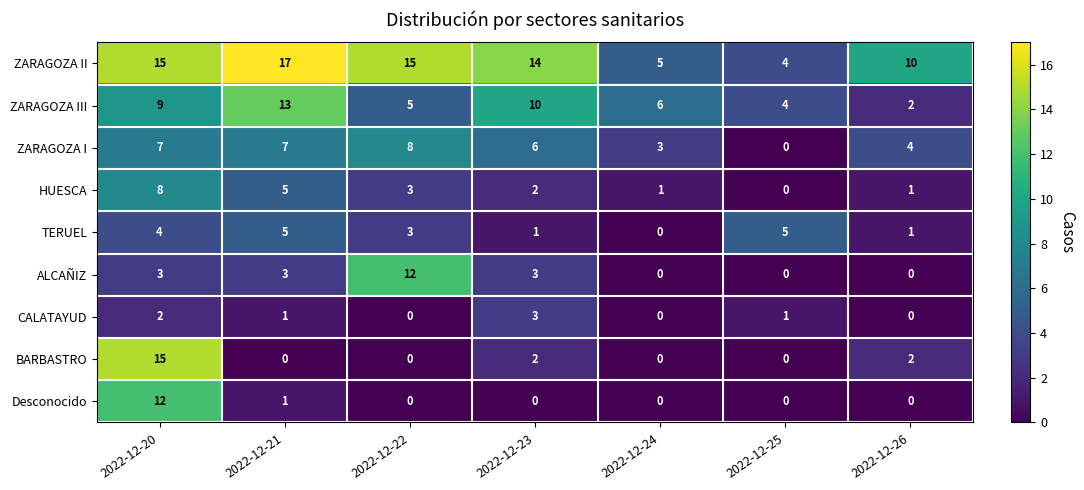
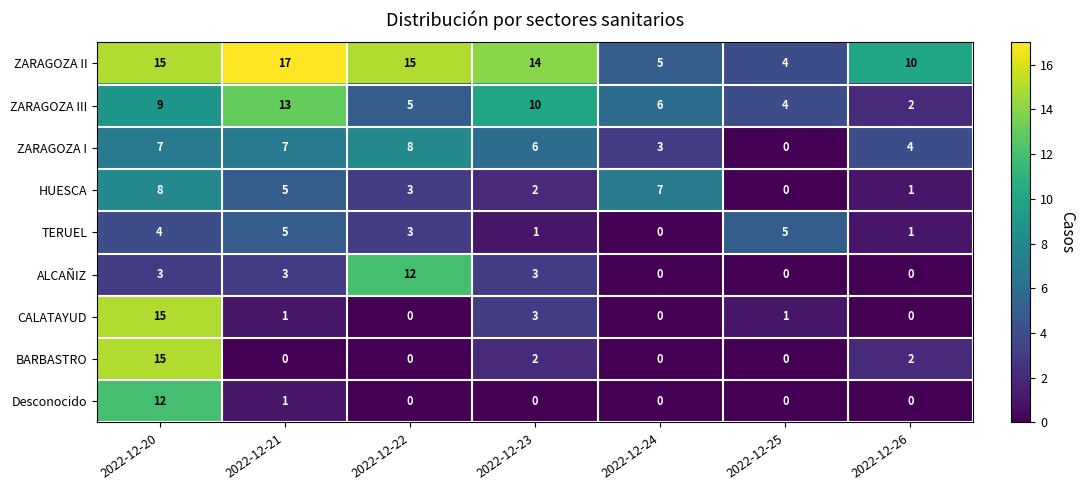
  {
    "ZARAGOZA II": {
      "2022-12-20": 15,
      "2022-12-21": 17,
      "2022-12-22": 15,
      "2022-12-23": 14,
      "2022-12-24": 5,
      "2022-12-25": 4,
      "2022-12-26": 10
    },
    "ZARAGOZA III": {
      "2022-12-20": 9,
      "2022-12-21": 13,
      "2022-12-22": 5,
      "2022-12-23": 10,
      "2022-12-24": 6,
      "2022-12-25": 4,
      "2022-12-26": 2
    },
    "ZARAGOZA I": {
      "2022-12-20": 7,
      "2022-12-21": 7,
      "2022-12-22": 8,
      "2022-12-23": 6,
      "2022-12-24": 3,
      "2022-12-25": 0,
      "2022-12-26": 4
    },
    "HUESCA": {
      "2022-12-20": 8,
      "2022-12-21": 5,
      "2022-12-22": 3,
      "2022-12-23": 2,
-     "2022-12-24": 1,
+     "2022-12-24": 7,
      "2022-12-25": 0,
      "2022-12-26": 1
    },
    "TERUEL": {
      "2022-12-20": 4,
      "2022-12-21": 5,
      "2022-12-22": 3,
      "2022-12-23": 1,
      "2022-12-24": 0,
      "2022-12-25": 5,
      "2022-12-26": 1
    },
    "ALCAÑIZ": {
      "2022-12-20": 3,
      "2022-12-21": 3,
      "2022-12-22": 12,
      "2022-12-23": 3,
      "2022-12-24": 0,
      "2022-12-25": 0,
      "2022-12-26": 0
    },
    "CALATAYUD": {
-     "2022-12-20": 2,
+     "2022-12-20": 15,
      "2022-12-21": 1,
      "2022-12-22": 0,
      "2022-12-23": 3,
      "2022-12-24": 0,
      "2022-12-25": 1,
      "2022-12-26": 0
    },
    "BARBASTRO": {
      "2022-12-20": 15,
      "2022-12-21": 0,
      "2022-12-22": 0,
      "2022-12-23": 2,
      "2022-12-24": 0,
      "2022-12-25": 0,
      "2022-12-26": 2
    },
    "Desconocido": {
      "2022-12-20": 12,
      "2022-12-21": 1,
      "2022-12-22": 0,
      "2022-12-23": 0,
      "2022-12-24": 0,
      "2022-12-25": 0,
      "2022-12-26": 0
    }
  }
